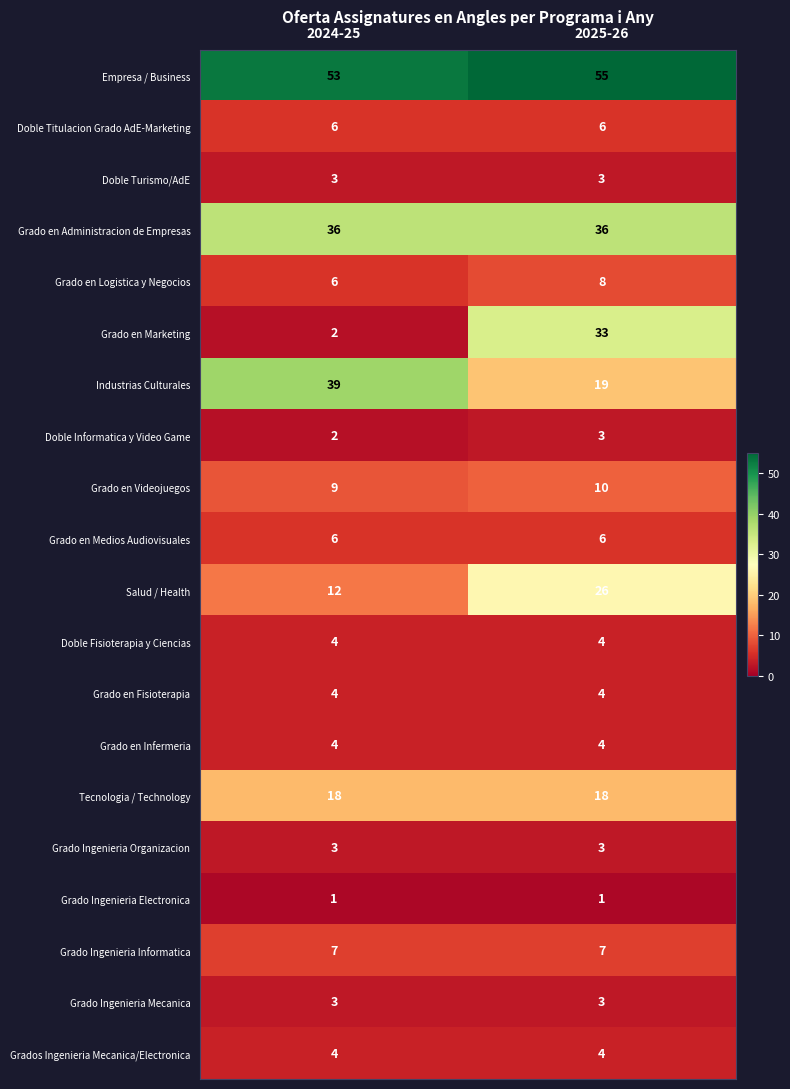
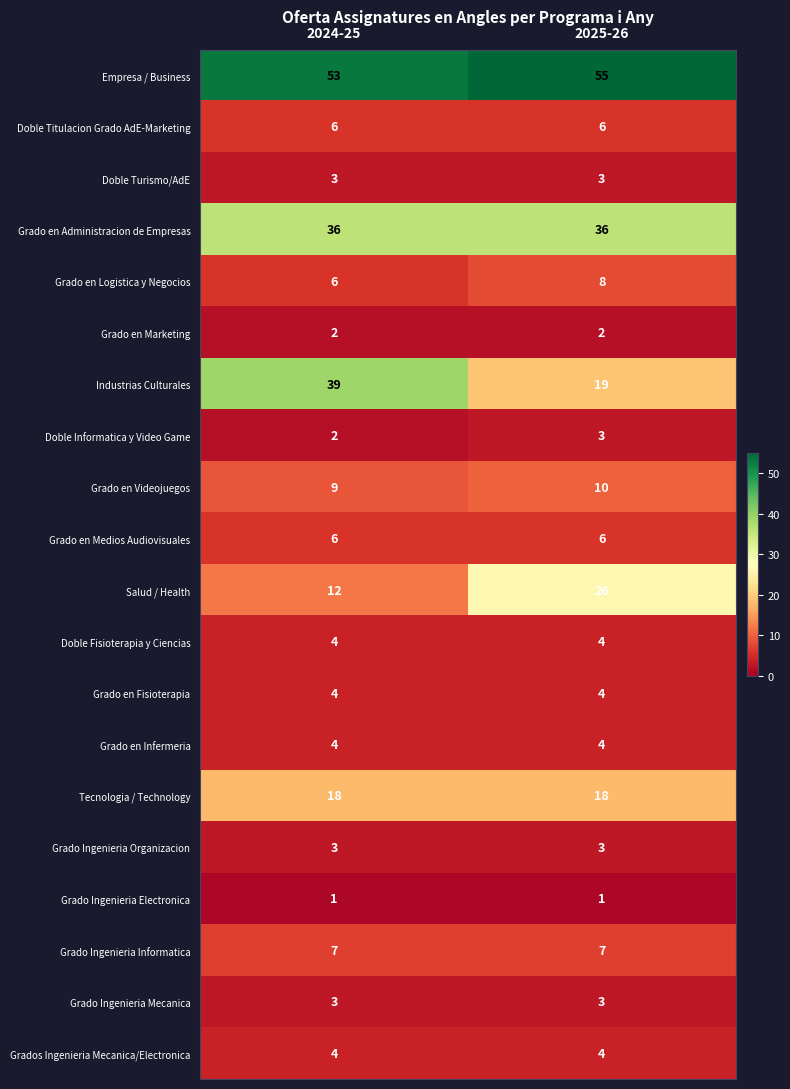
  {
    "Empresa / Business": {
      "2024-25": 53,
      "2025-26": 55
    },
    "Doble Titulacion Grado AdE-Marketing": {
      "2024-25": 6,
      "2025-26": 6
    },
    "Doble Turismo/AdE": {
      "2024-25": 3,
      "2025-26": 3
    },
    "Grado en Administracion de Empresas": {
      "2024-25": 36,
      "2025-26": 36
    },
    "Grado en Logistica y Negocios": {
      "2024-25": 6,
      "2025-26": 8
    },
    "Grado en Marketing": {
      "2024-25": 2,
-     "2025-26": 33
+     "2025-26": 2
    },
    "Industrias Culturales": {
      "2024-25": 39,
      "2025-26": 19
    },
    "Doble Informatica y Video Game": {
      "2024-25": 2,
      "2025-26": 3
    },
    "Grado en Videojuegos": {
      "2024-25": 9,
      "2025-26": 10
    },
    "Grado en Medios Audiovisuales": {
      "2024-25": 6,
      "2025-26": 6
    },
    "Salud / Health": {
      "2024-25": 12,
      "2025-26": 26
    },
    "Doble Fisioterapia y Ciencias": {
      "2024-25": 4,
      "2025-26": 4
    },
    "Grado en Fisioterapia": {
      "2024-25": 4,
      "2025-26": 4
    },
    "Grado en Infermeria": {
      "2024-25": 4,
      "2025-26": 4
    },
    "Tecnologia / Technology": {
      "2024-25": 18,
      "2025-26": 18
    },
    "Grado Ingenieria Organizacion": {
      "2024-25": 3,
      "2025-26": 3
    },
    "Grado Ingenieria Electronica": {
      "2024-25": 1,
      "2025-26": 1
    },
    "Grado Ingenieria Informatica": {
      "2024-25": 7,
      "2025-26": 7
    },
    "Grado Ingenieria Mecanica": {
      "2024-25": 3,
      "2025-26": 3
    },
    "Grados Ingenieria Mecanica/Electronica": {
      "2024-25": 4,
      "2025-26": 4
    }
  }
